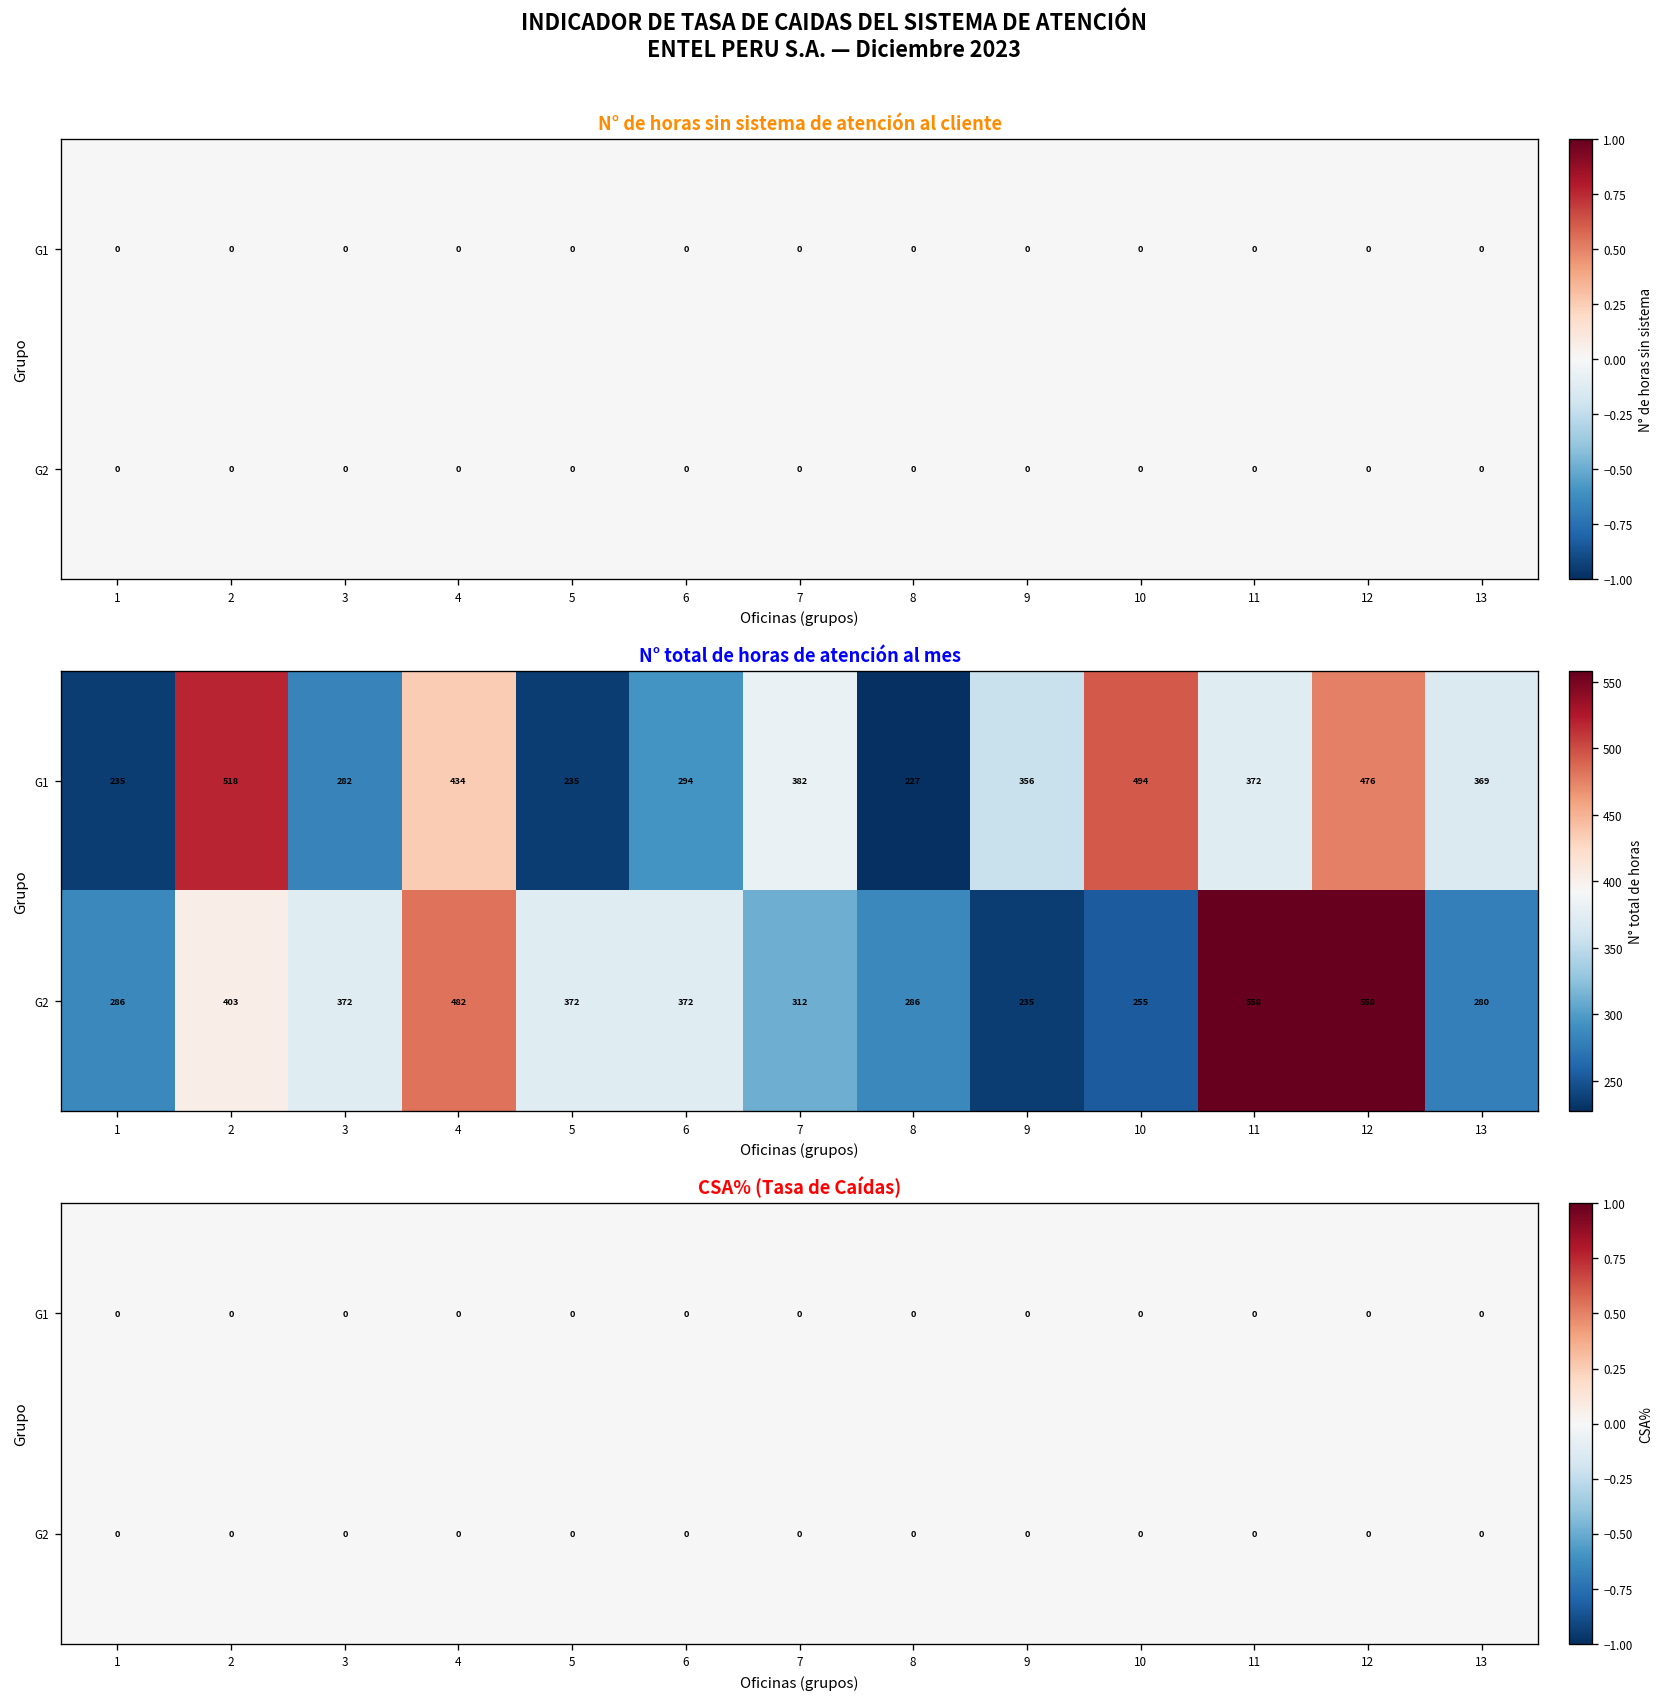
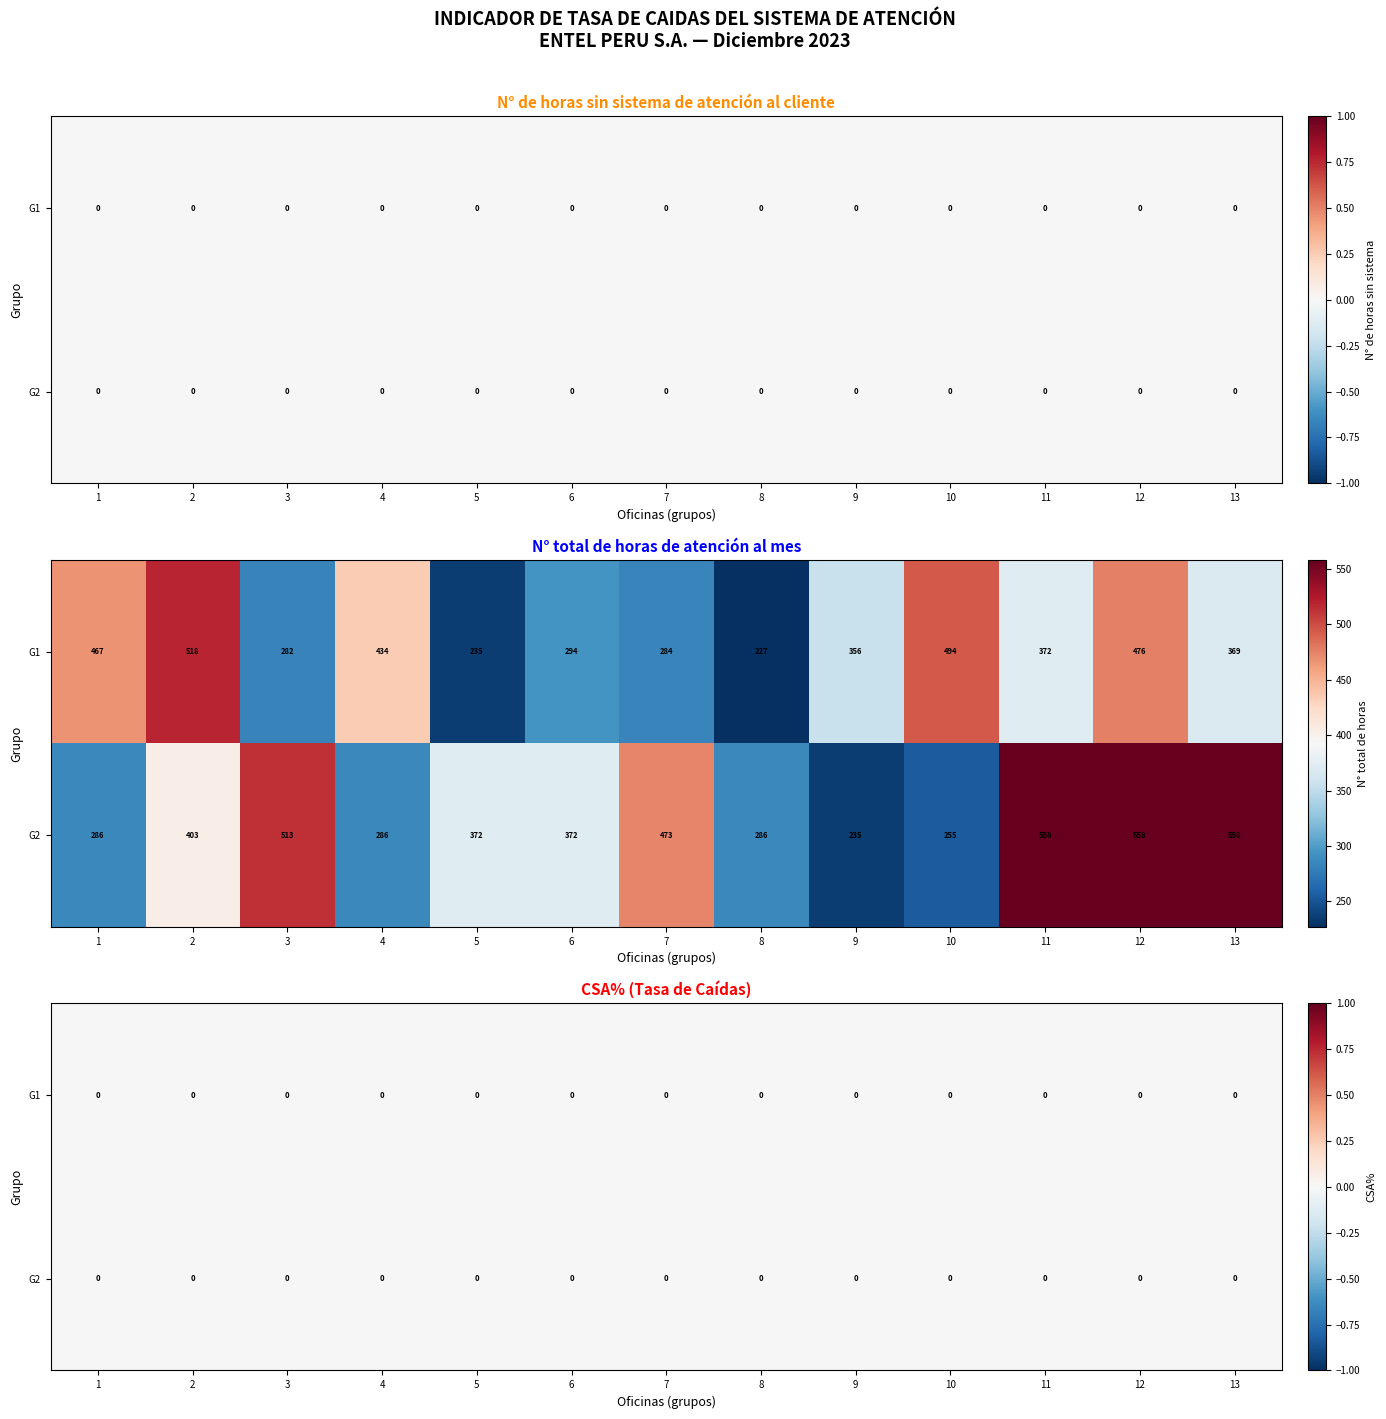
  {
    "N° de horas sin sistema de atención al cliente": {
      "G1": {
        "1": 0,
        "2": 0,
        "3": 0,
        "4": 0,
        "5": 0,
        "6": 0,
        "7": 0,
        "8": 0,
        "9": 0,
        "10": 0,
        "11": 0,
        "12": 0,
        "13": 0
      },
      "G2": {
        "1": 0,
        "2": 0,
        "3": 0,
        "4": 0,
        "5": 0,
        "6": 0,
        "7": 0,
        "8": 0,
        "9": 0,
        "10": 0,
        "11": 0,
        "12": 0,
        "13": 0
      }
    },
    "N° total de horas de atención al mes": {
      "G1": {
-       "1": 235,
+       "1": 467,
        "2": 518,
        "3": 282,
        "4": 434,
        "5": 235,
        "6": 294,
-       "7": 382,
+       "7": 284,
        "8": 227,
        "9": 356,
        "10": 494,
        "11": 372,
        "12": 476,
        "13": 369
      },
      "G2": {
        "1": 286,
        "2": 403,
-       "3": 372,
-       "4": 482,
+       "3": 513,
+       "4": 286,
        "5": 372,
        "6": 372,
-       "7": 312,
+       "7": 473,
        "8": 286,
        "9": 235,
        "10": 255,
        "11": 558,
        "12": 558,
-       "13": 280
+       "13": 558
      }
    },
    "CSA% (Tasa de Caídas)": {
      "G1": {
        "1": 0,
        "2": 0,
        "3": 0,
        "4": 0,
        "5": 0,
        "6": 0,
        "7": 0,
        "8": 0,
        "9": 0,
        "10": 0,
        "11": 0,
        "12": 0,
        "13": 0
      },
      "G2": {
        "1": 0,
        "2": 0,
        "3": 0,
        "4": 0,
        "5": 0,
        "6": 0,
        "7": 0,
        "8": 0,
        "9": 0,
        "10": 0,
        "11": 0,
        "12": 0,
        "13": 0
      }
    }
  }
